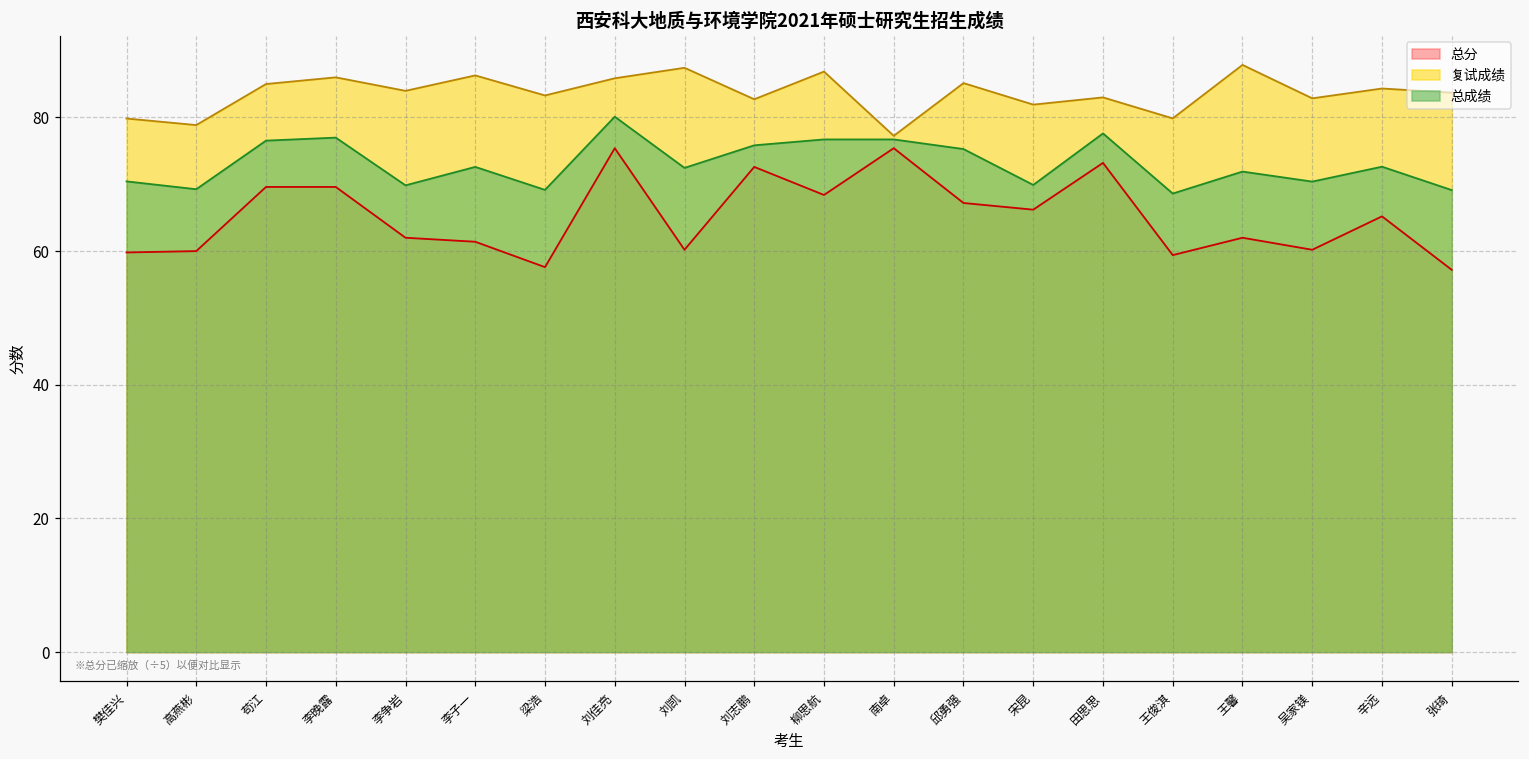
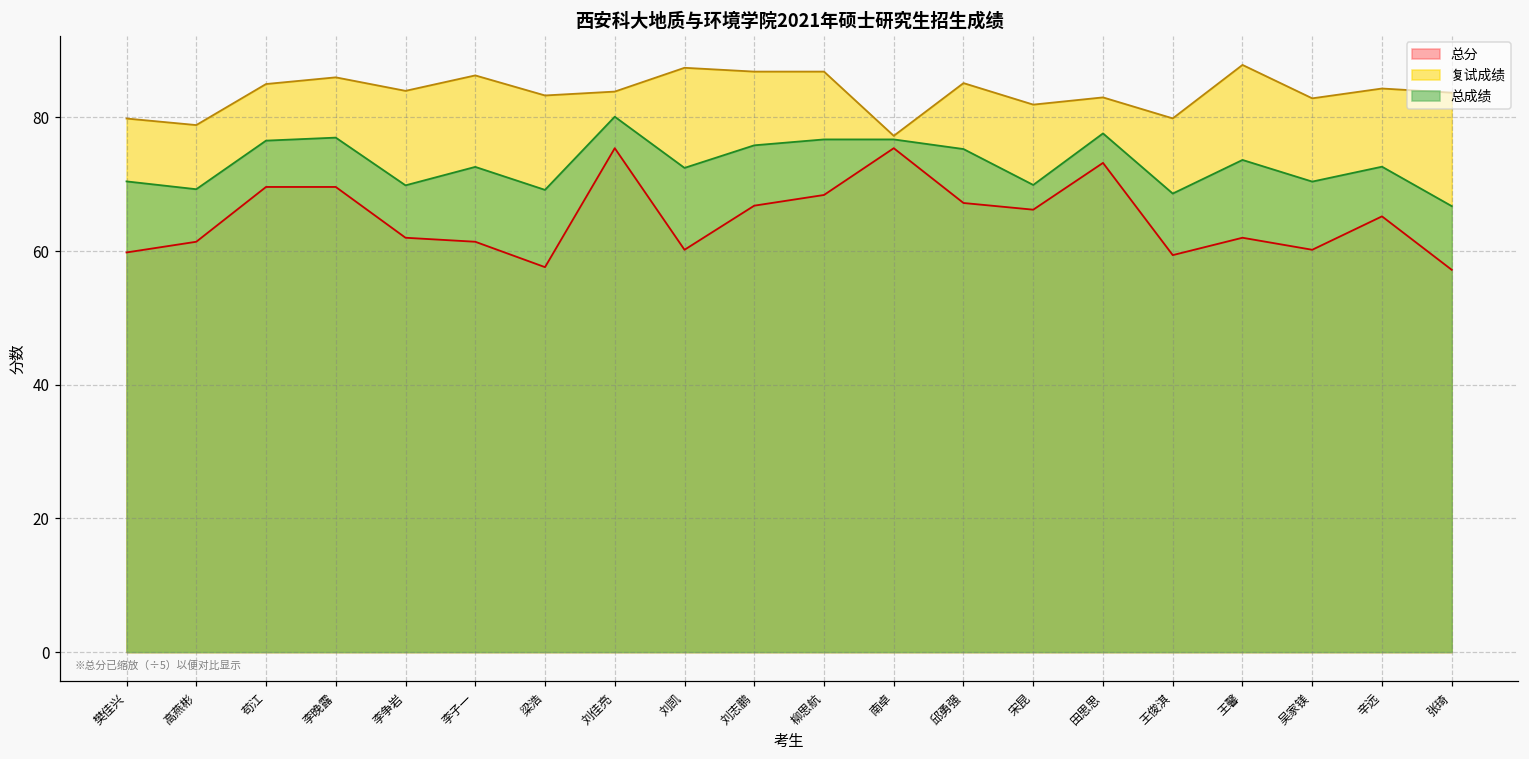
  {
    "总分": {
      "樊佳兴": 60,
-     "高燕彬": 60,
+     "高燕彬": 61,
      "苟江": 70,
      "李晚露": 70,
      "李争岩": 62,
      "李子一": 61,
      "梁浩": 58,
      "刘佳亮": 75,
      "刘凯": 60,
-     "刘志鹏": 73,
+     "刘志鹏": 67,
      "柳思航": 68,
      "南卓": 75,
      "邱勇强": 67,
      "宋昆": 66,
      "田思思": 73,
      "王俊淇": 59,
      "王馨": 62,
      "吴家镁": 60,
      "辛远": 65,
      "张琦": 57
    },
    "复试成绩": {
      "樊佳兴": 80,
      "高燕彬": 79,
      "苟江": 85,
      "李晚露": 86,
      "李争岩": 84,
      "李子一": 86,
      "梁浩": 83,
-     "刘佳亮": 86,
+     "刘佳亮": 84,
      "刘凯": 87,
-     "刘志鹏": 83,
+     "刘志鹏": 87,
      "柳思航": 87,
      "南卓": 77,
      "邱勇强": 85,
      "宋昆": 82,
      "田思思": 83,
      "王俊淇": 80,
      "王馨": 88,
      "吴家镁": 83,
      "辛远": 84
    },
    "总成绩": {
      "樊佳兴": 70,
      "高燕彬": 69,
      "苟江": 77,
      "李晚露": 77,
      "李争岩": 70,
      "李子一": 73,
      "梁浩": 69,
      "刘佳亮": 80,
      "刘凯": 72,
      "刘志鹏": 76,
      "柳思航": 77,
      "南卓": 77,
      "邱勇强": 75,
      "宋昆": 70,
      "田思思": 78,
      "王俊淇": 69,
-     "王馨": 72,
+     "王馨": 74,
      "吴家镁": 70,
      "辛远": 73,
-     "张琦": 69
+     "张琦": 67
    }
  }
